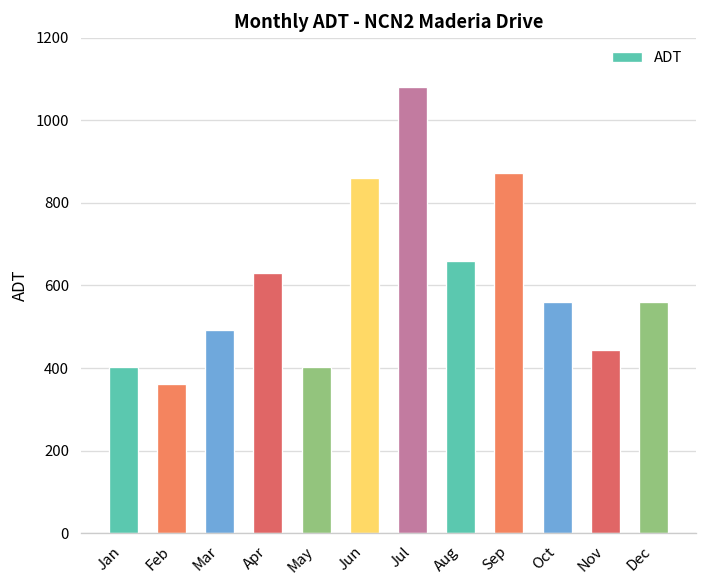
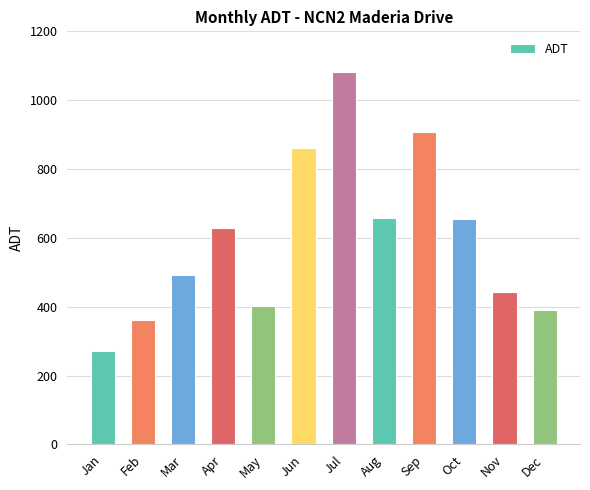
  {
-   "Jan": 400,
+   "Jan": 270,
    "Feb": 360,
    "Mar": 490,
    "Apr": 630,
    "May": 400,
    "Jun": 860,
    "Jul": 1080,
    "Aug": 660,
-   "Sep": 870,
-   "Oct": 560,
+   "Sep": 910,
+   "Oct": 650,
    "Nov": 440,
-   "Dec": 560
+   "Dec": 390
  }
